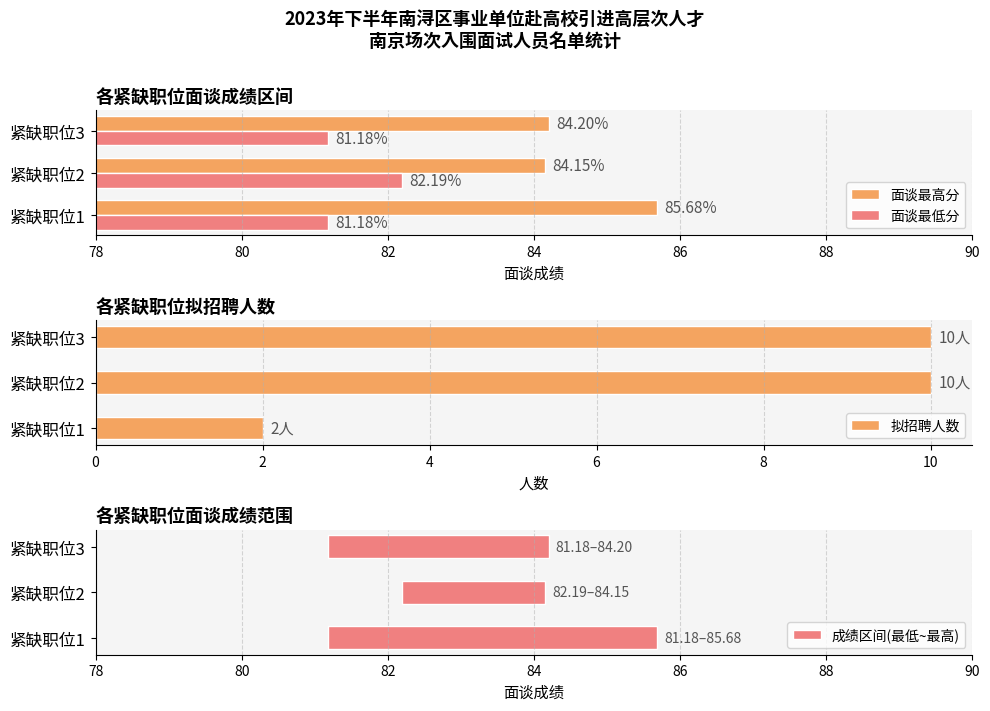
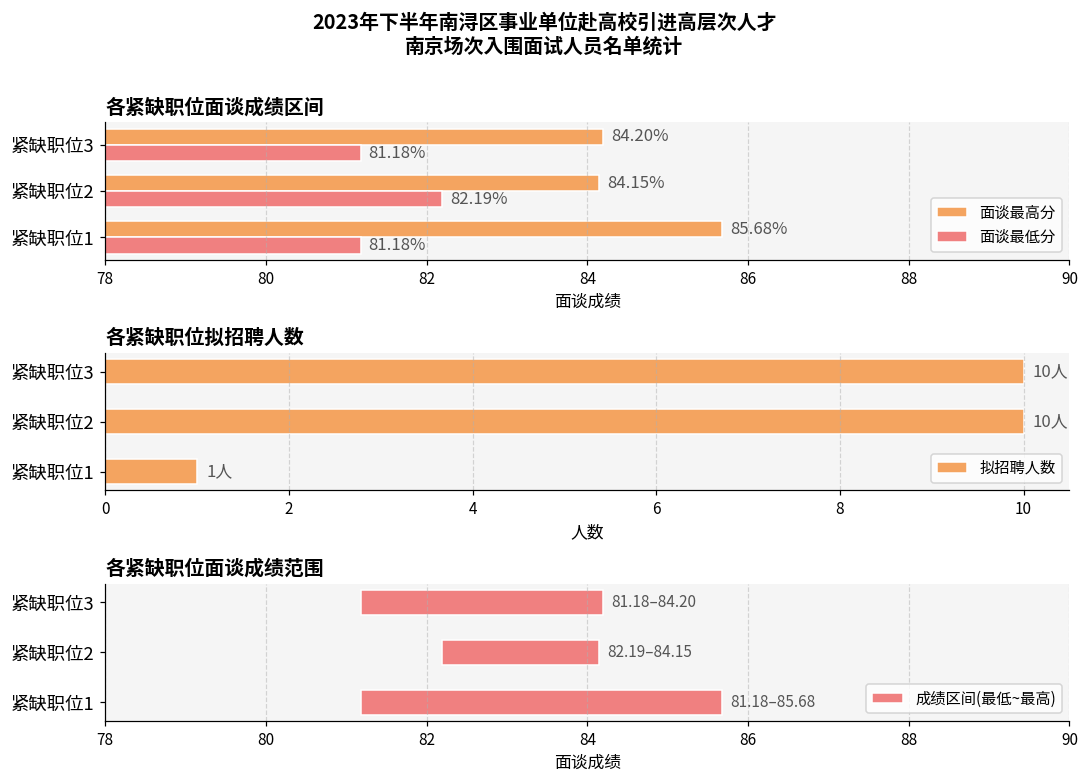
  {
    "各紧缺职位拟招聘人数": {
      "紧缺职位3": "10人",
      "紧缺职位2": "10人",
-     "紧缺职位1": "2人"
+     "紧缺职位1": "1人"
    }
  }
